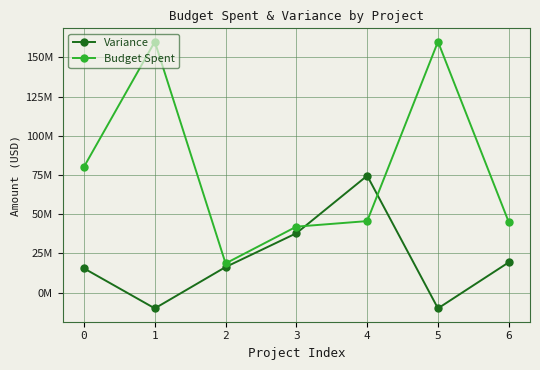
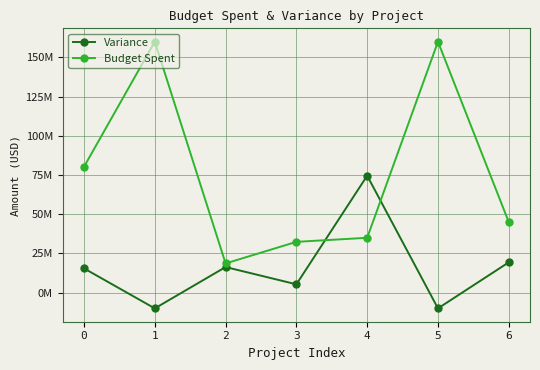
  {
    "Variance": {
      "0": 15000000,
      "1": -10000000,
      "2": 16000000,
-     "3": 38000000,
+     "3": 5000000,
      "4": 75000000,
      "5": -10000000,
      "6": 19000000
    },
    "Budget Spent": {
      "0": 80000000,
      "2": 19000000,
-     "3": 42000000,
-     "4": 46000000,
+     "3": 32000000,
+     "4": 35000000,
      "5": 160000000,
      "6": 45000000
    }
  }
